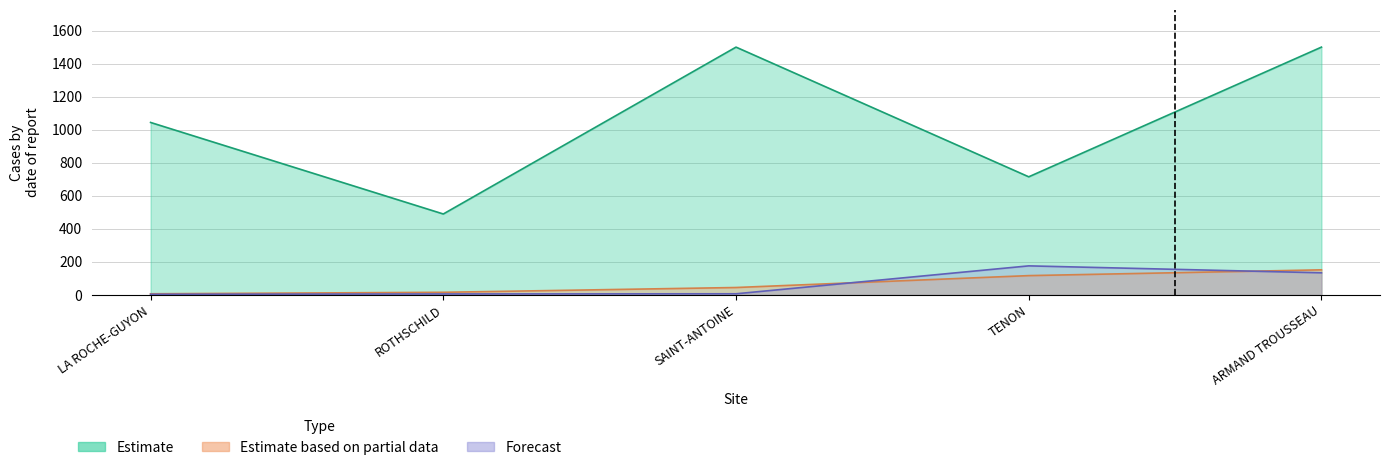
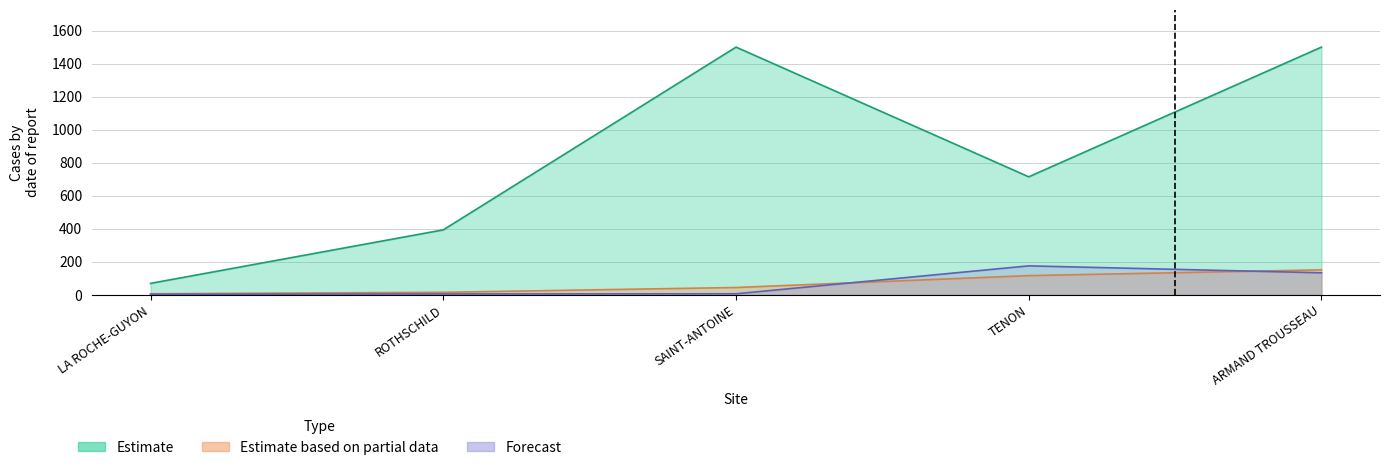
  {
    "Estimate": {
-     "LA ROCHE-GUYON": 1040,
-     "ROTHSCHILD": 490,
+     "LA ROCHE-GUYON": 70,
+     "ROTHSCHILD": 390,
      "SAINT-ANTOINE": 1500,
      "TENON": 720,
      "ARMAND TROUSSEAU": 1500
    },
    "Estimate based on partial data": {
      "SAINT-ANTOINE": 50,
      "TENON": 120,
      "ARMAND TROUSSEAU": 150
    },
    "Forecast": {
      "SAINT-ANTOINE": 10,
      "TENON": 180,
      "ARMAND TROUSSEAU": 130
    }
  }
